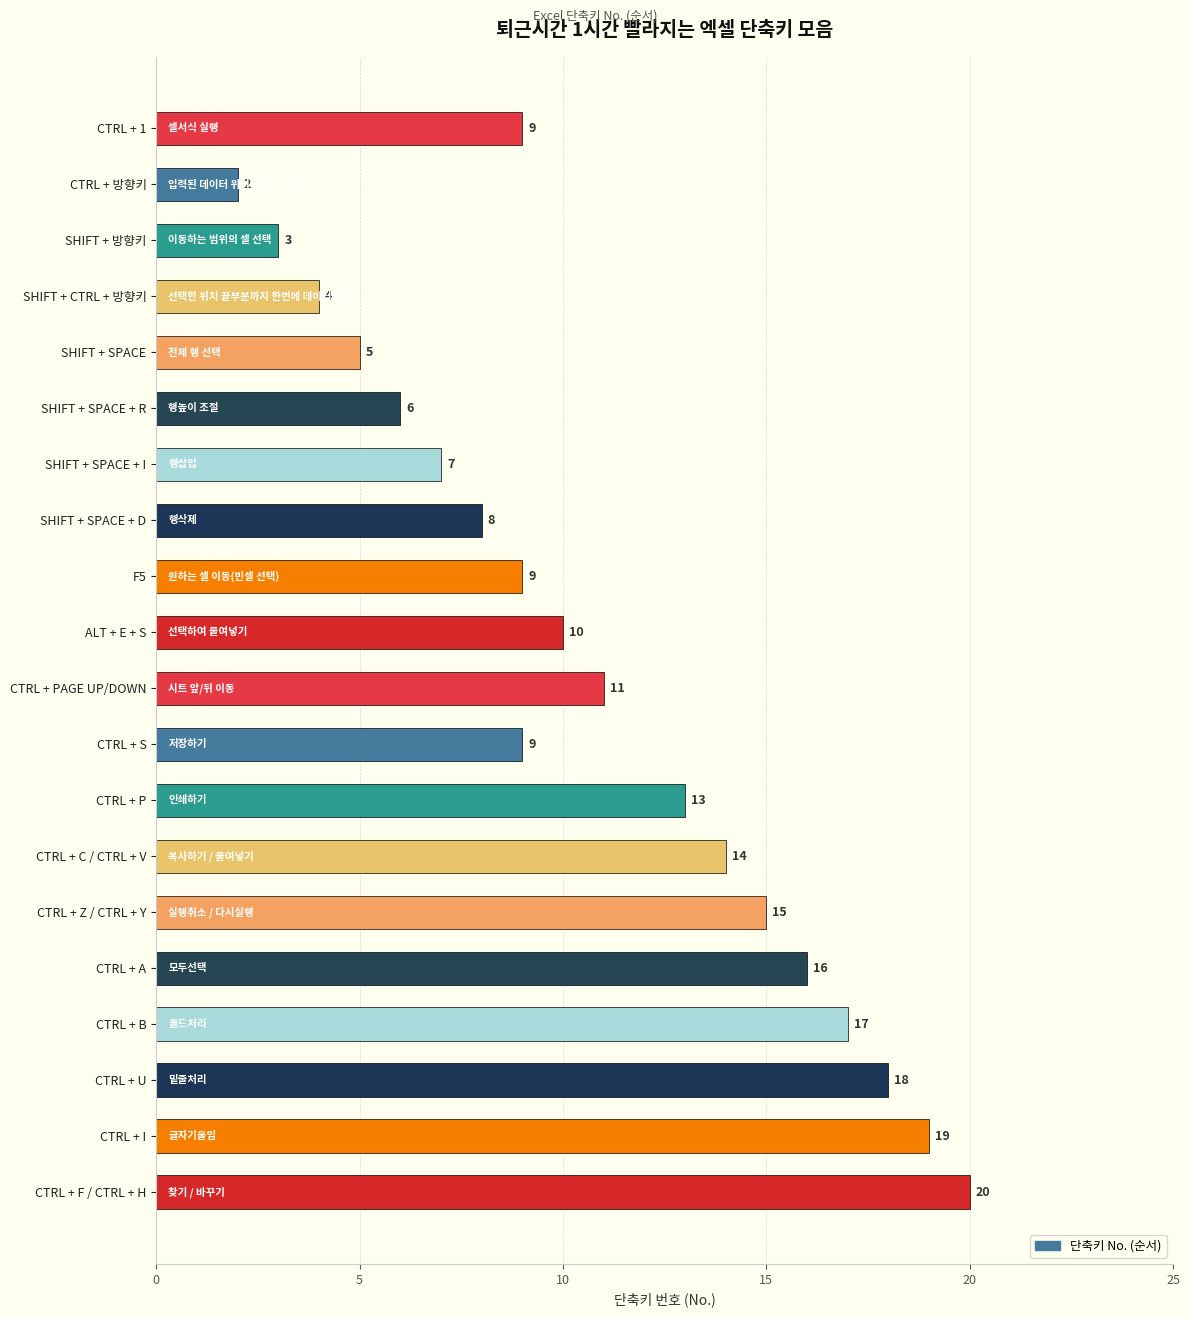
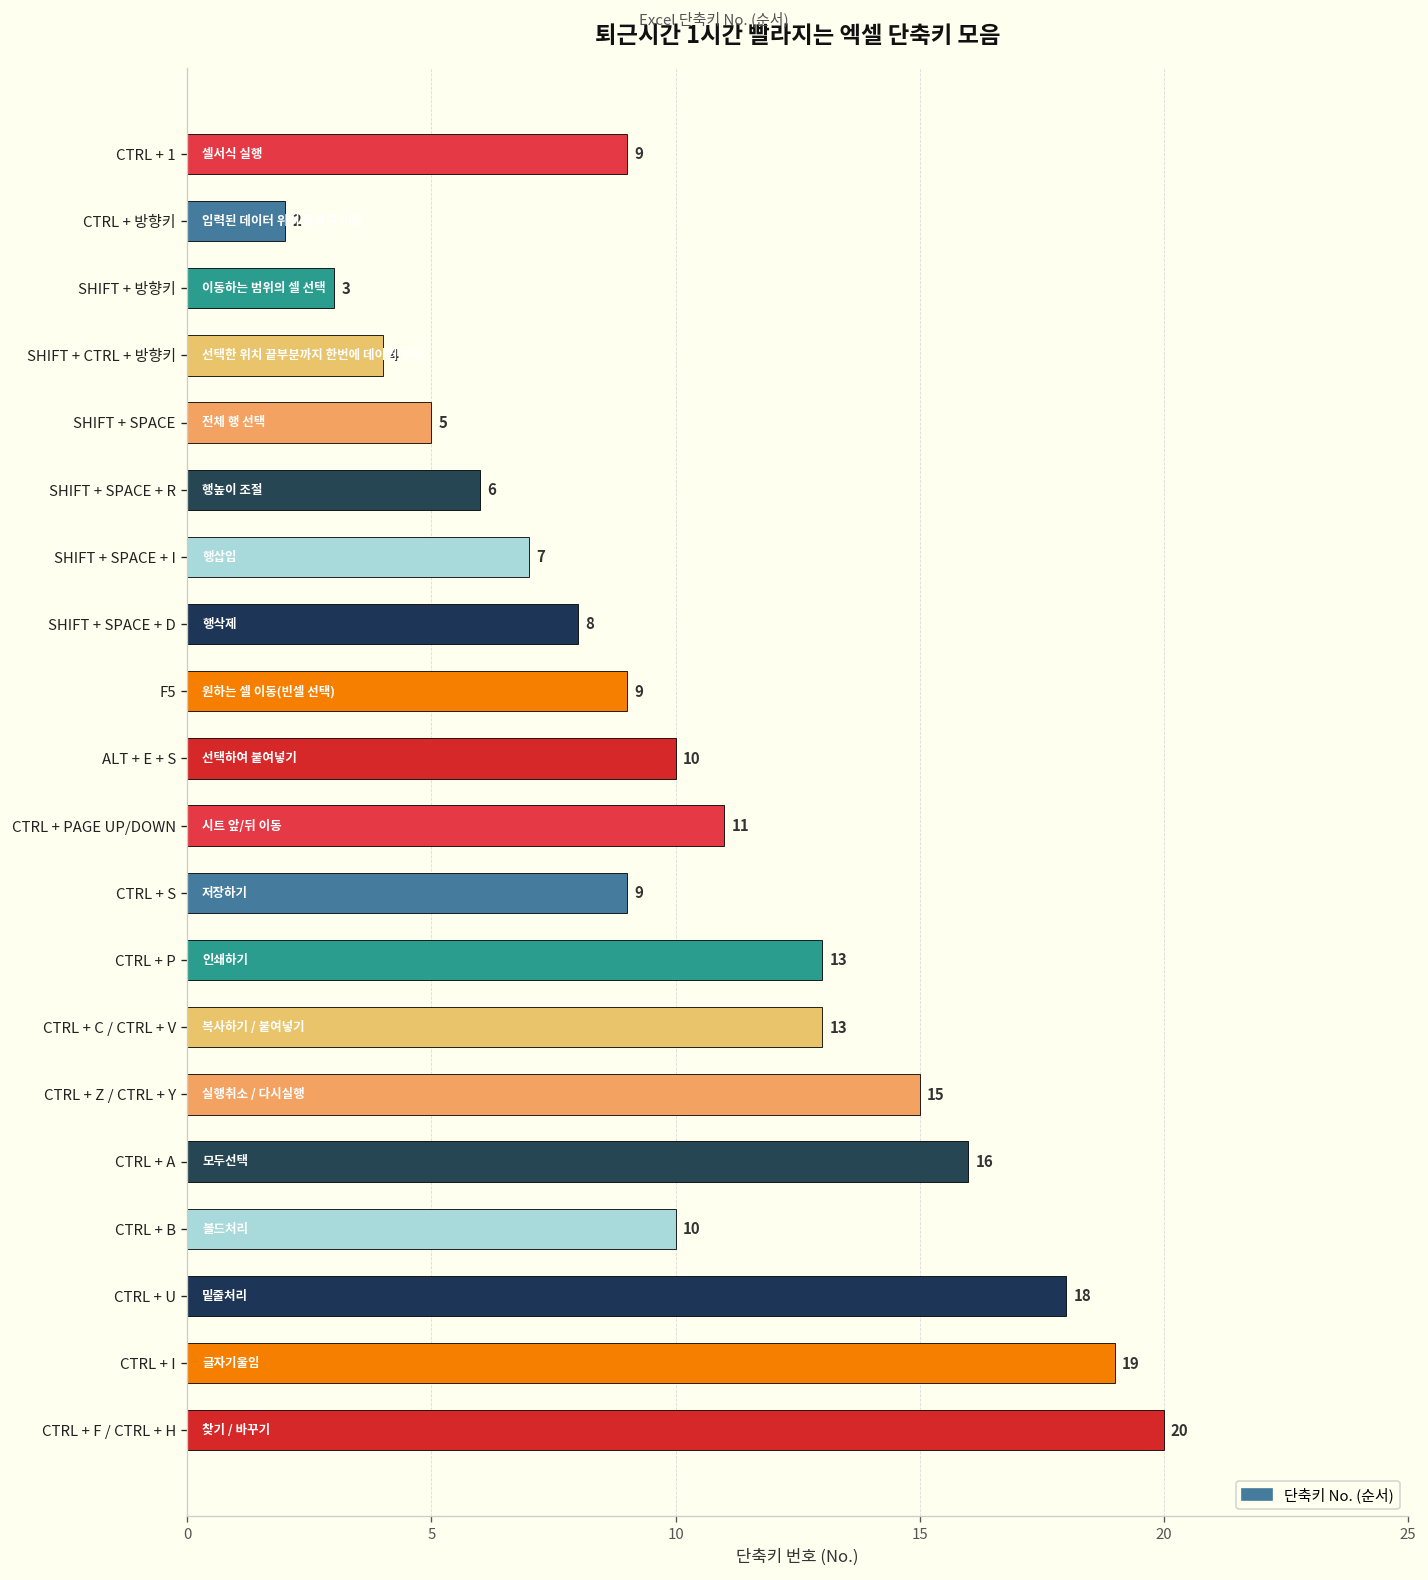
  {
    "CTRL + 1": 9,
    "CTRL + 방향키": 2,
    "SHIFT + 방향키": 3,
    "SHIFT + SPACE": 5,
    "SHIFT + SPACE + R": 6,
    "SHIFT + SPACE + I": 7,
    "SHIFT + SPACE + D": 8,
    "F5": 9,
    "ALT + E + S": 10,
    "CTRL + PAGE UP/DOWN": 11,
    "CTRL + S": 9,
    "CTRL + P": 13,
-   "CTRL + C / CTRL + V": 14,
+   "CTRL + C / CTRL + V": 13,
    "CTRL + Z / CTRL + Y": 15,
    "CTRL + A": 16,
-   "CTRL + B": 17,
+   "CTRL + B": 10,
    "CTRL + U": 18,
    "CTRL + I": 19,
    "CTRL + F / CTRL + H": 20
  }
